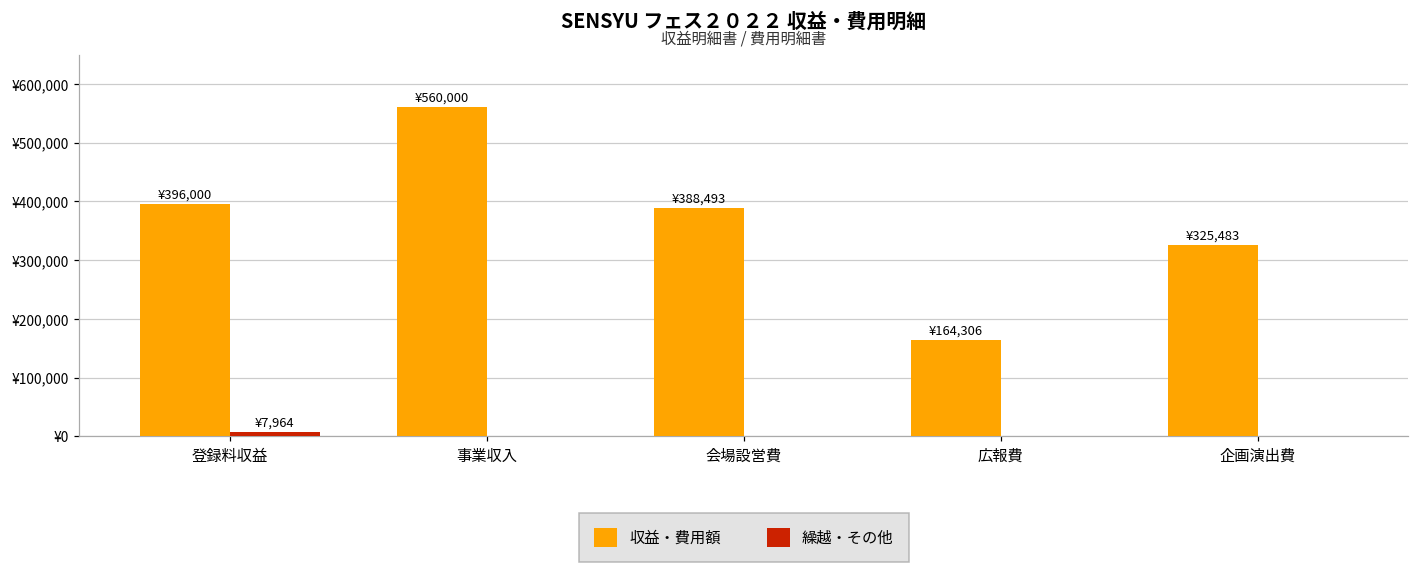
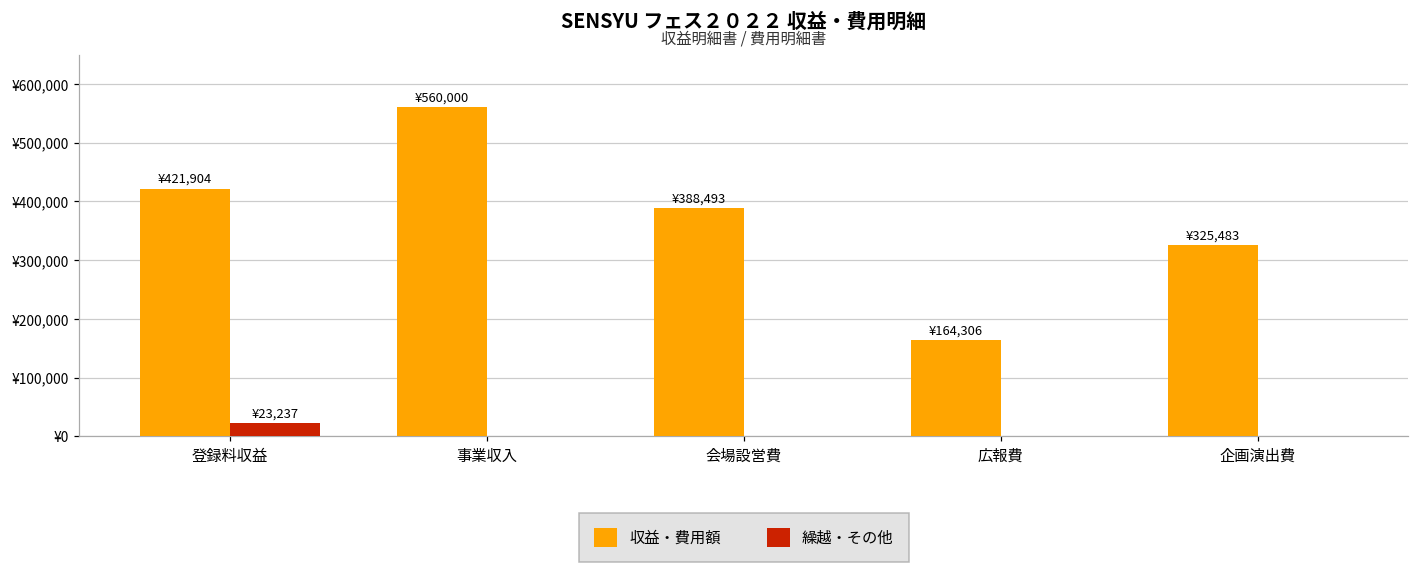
  {
    "収益・費用額": {
-     "登録料収益": "¥396,000",
+     "登録料収益": "¥421,904",
      "事業収入": "¥560,000",
      "会場設営費": "¥388,493",
      "広報費": "¥164,306",
      "企画演出費": "¥325,483"
    },
    "繰越・その他": {
-     "登録料収益": "¥7,964"
+     "登録料収益": "¥23,237"
    }
  }
